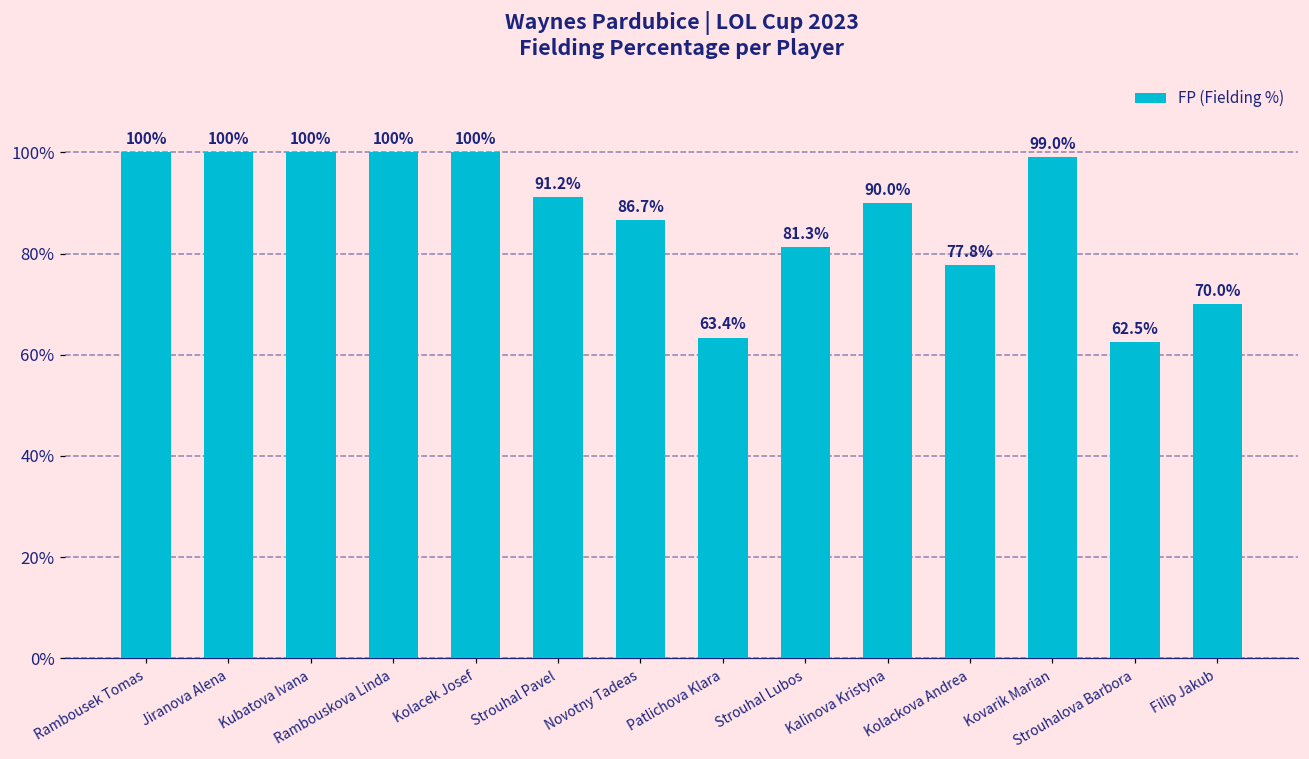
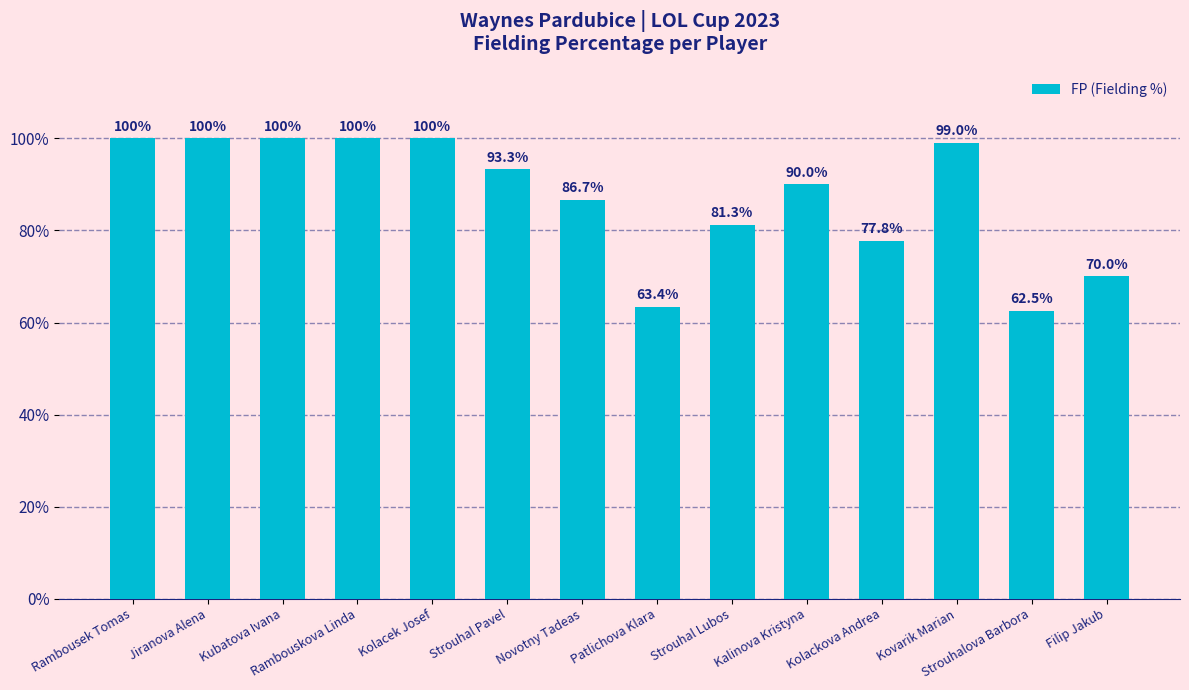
  {
    "Rambousek Tomas": "100%",
    "Jiranova Alena": "100%",
    "Kubatova Ivana": "100%",
    "Rambouskova Linda": "100%",
    "Kolacek Josef": "100%",
-   "Strouhal Pavel": "91.2%",
+   "Strouhal Pavel": "93.3%",
    "Novotny Tadeas": "86.7%",
    "Patlichova Klara": "63.4%",
    "Strouhal Lubos": "81.3%",
    "Kalinova Kristyna": "90.0%",
    "Kolackova Andrea": "77.8%",
    "Kovarik Marian": "99.0%",
    "Strouhalova Barbora": "62.5%",
    "Filip Jakub": "70.0%"
  }
